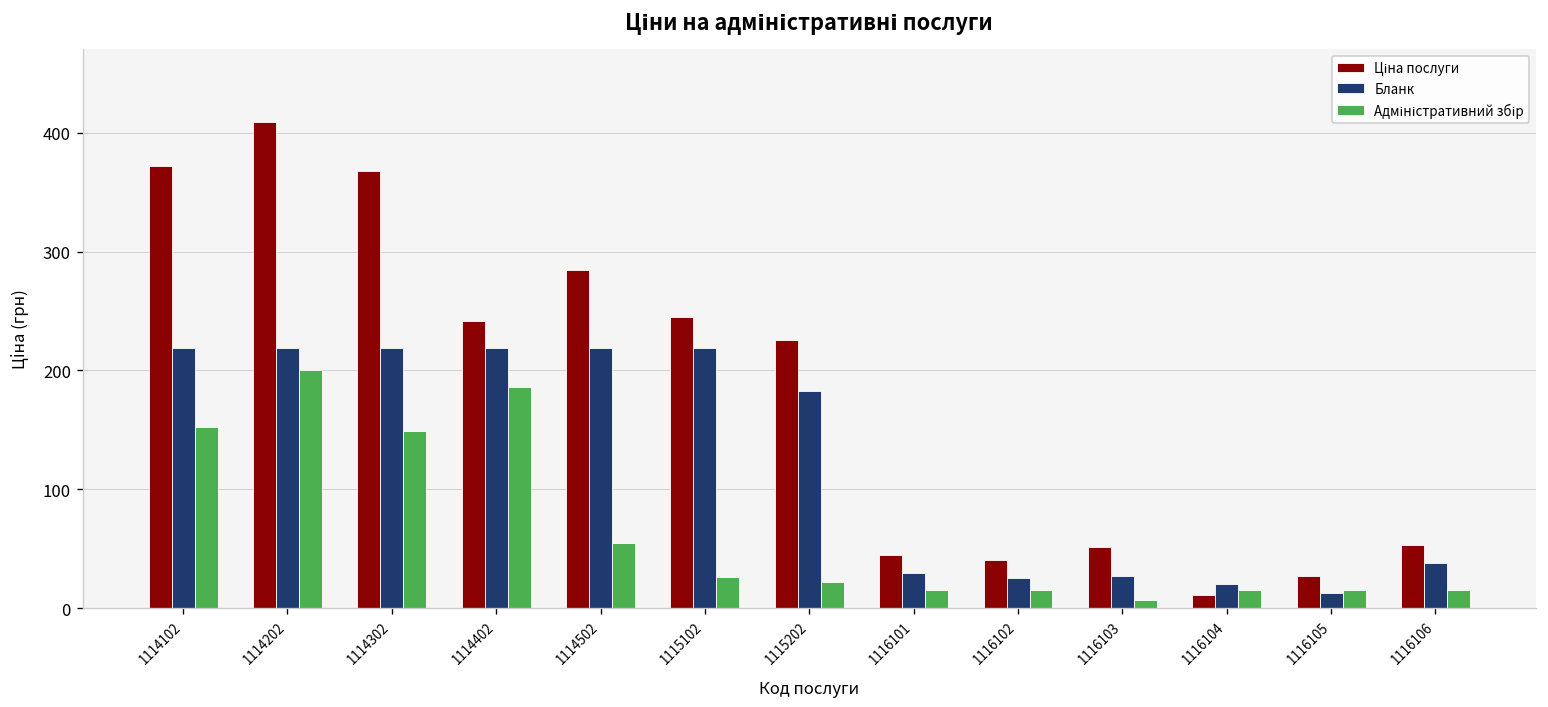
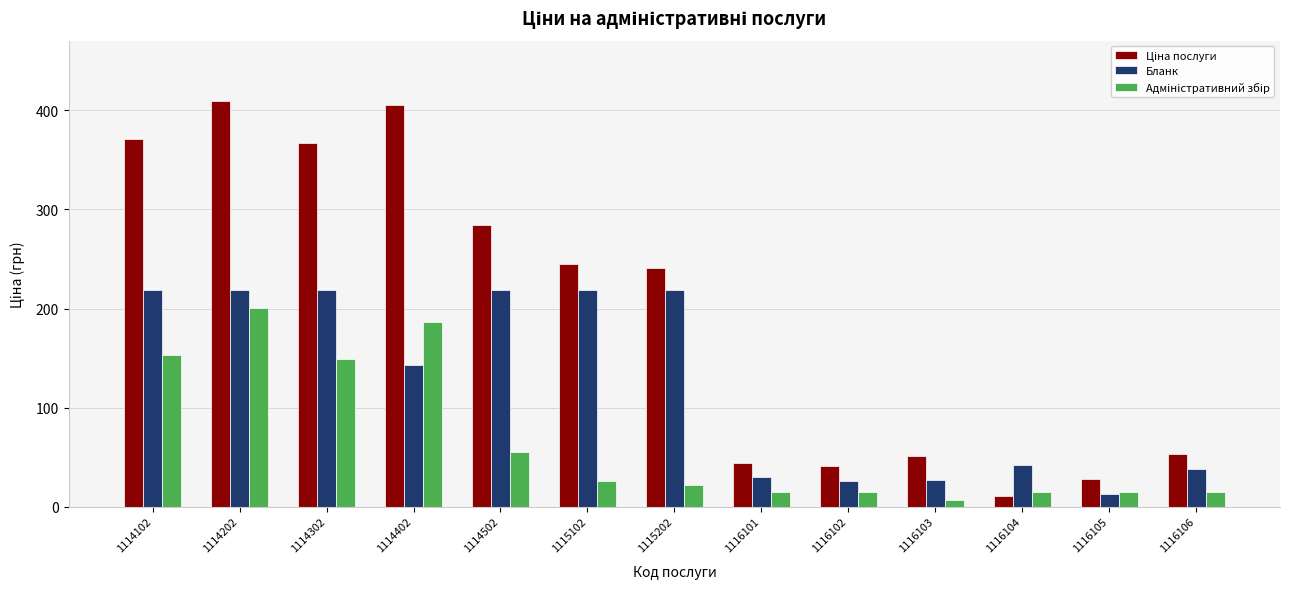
  {
    "Ціна послуги": {
      "1114102": 370,
      "1114202": 410,
      "1114302": 370,
-     "1114402": 240,
+     "1114402": 410,
      "1114502": 280,
      "1115102": 250,
-     "1115202": 230,
+     "1115202": 240,
      "1116101": 40,
      "1116102": 40,
      "1116103": 50,
      "1116104": 10,
      "1116105": 30,
      "1116106": 50
    },
    "Бланк": {
      "1114102": 220,
      "1114202": 220,
      "1114302": 220,
-     "1114402": 220,
+     "1114402": 140,
      "1114502": 220,
      "1115102": 220,
-     "1115202": 180,
+     "1115202": 220,
      "1116101": 30,
      "1116102": 30,
      "1116103": 30,
-     "1116104": 20,
+     "1116104": 40,
      "1116105": 10,
      "1116106": 40
    },
    "Адміністративний збір": {
      "1114102": 150,
      "1114202": 200,
      "1114302": 150,
      "1114402": 190,
      "1114502": 50,
      "1115102": 30,
      "1115202": 20,
      "1116101": 20,
      "1116102": 20,
      "1116103": 10,
      "1116104": 20,
      "1116105": 20,
      "1116106": 20
    }
  }
